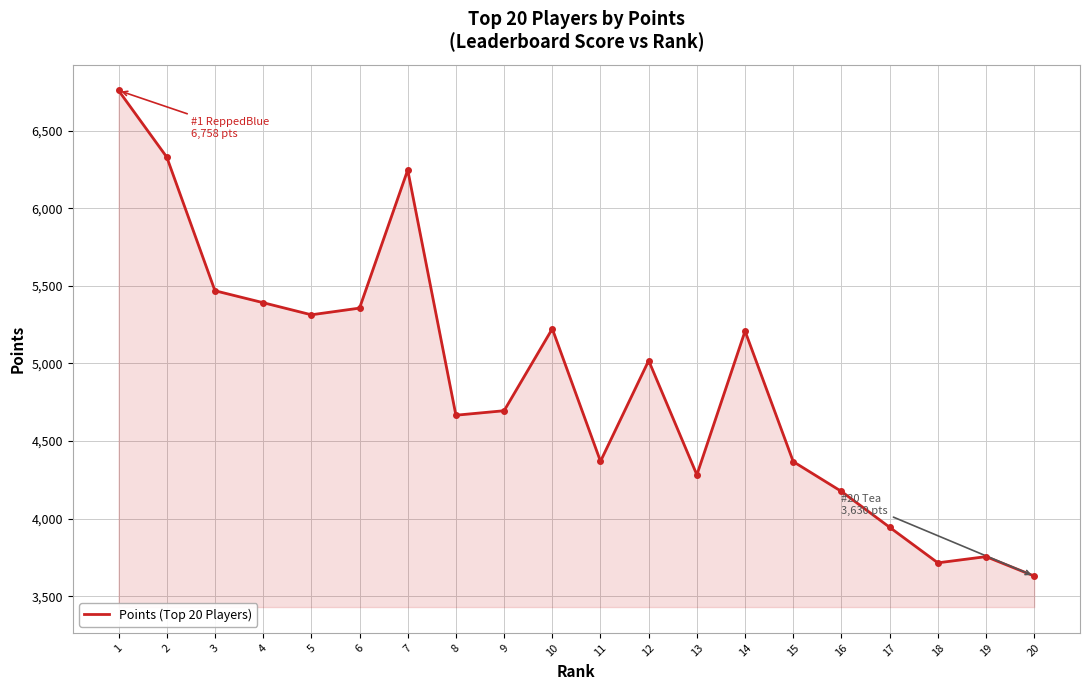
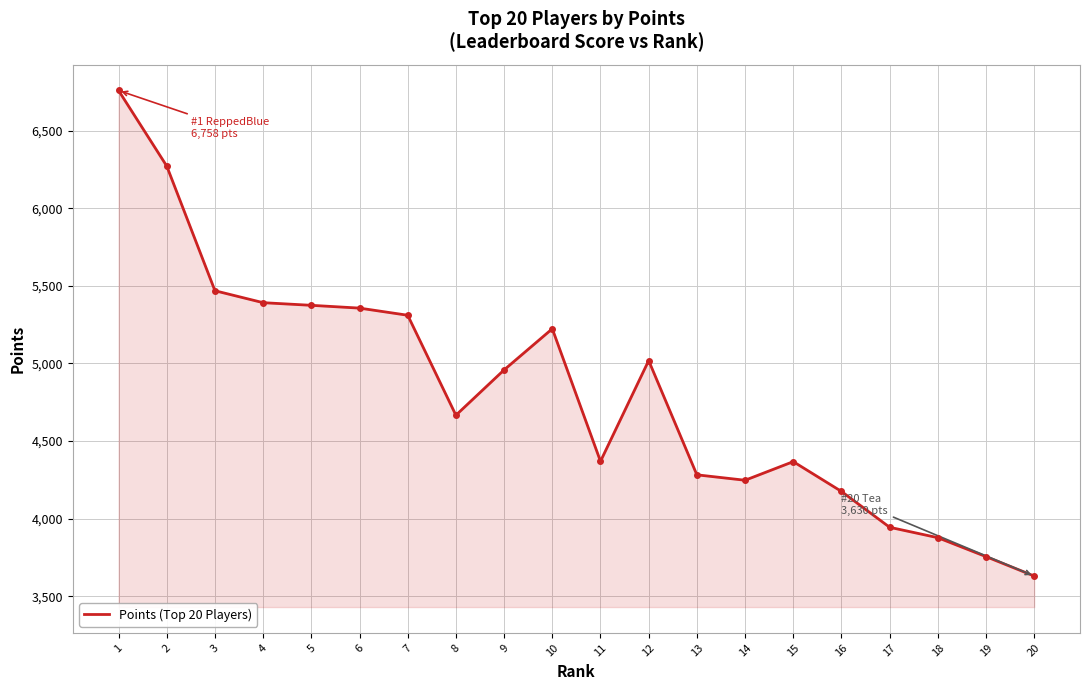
  {
-   "2": "6,330",
+   "2": "6,270",
    "3": "5,470",
    "4": "5,390",
-   "5": "5,310",
+   "5": "5,370",
    "6": "5,360",
-   "7": "6,250",
+   "7": "5,310",
    "8": "4,670",
-   "9": "4,700",
+   "9": "4,960",
    "10": "5,220",
    "11": "4,370",
    "12": "5,020",
    "13": "4,280",
-   "14": "5,210",
+   "14": "4,250",
    "15": "4,370",
    "16": "4,180",
-   "18": "3,720",
+   "18": "3,880",
    "20": "3,630"
  }
